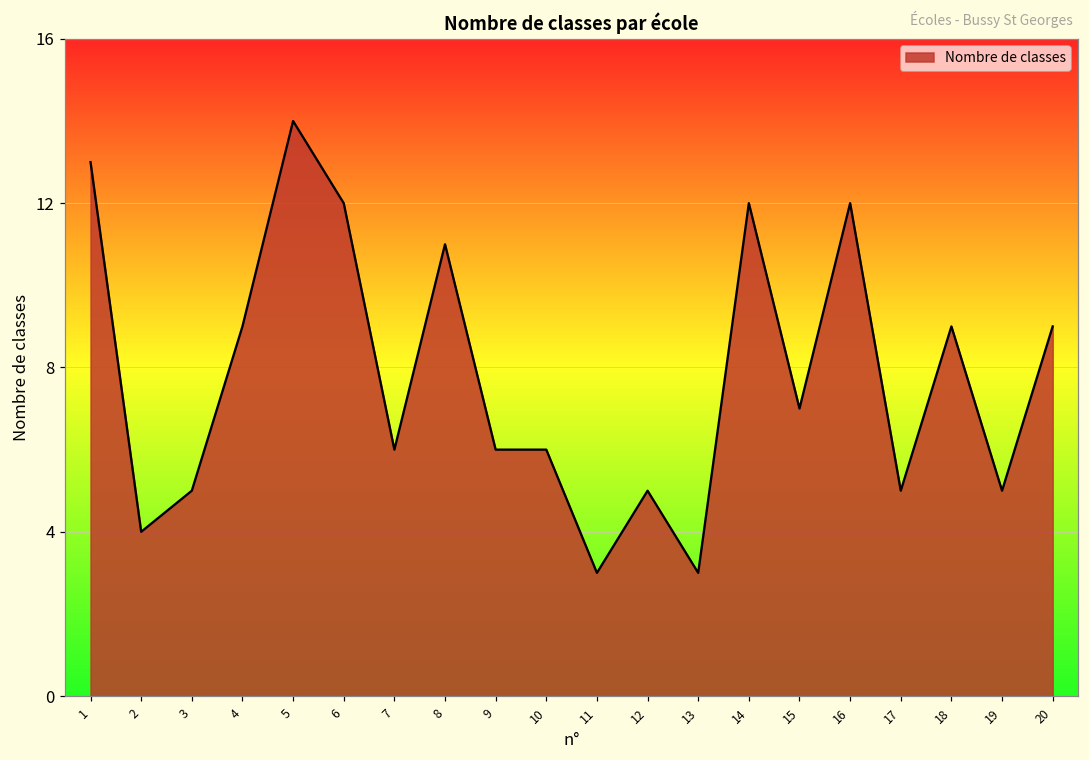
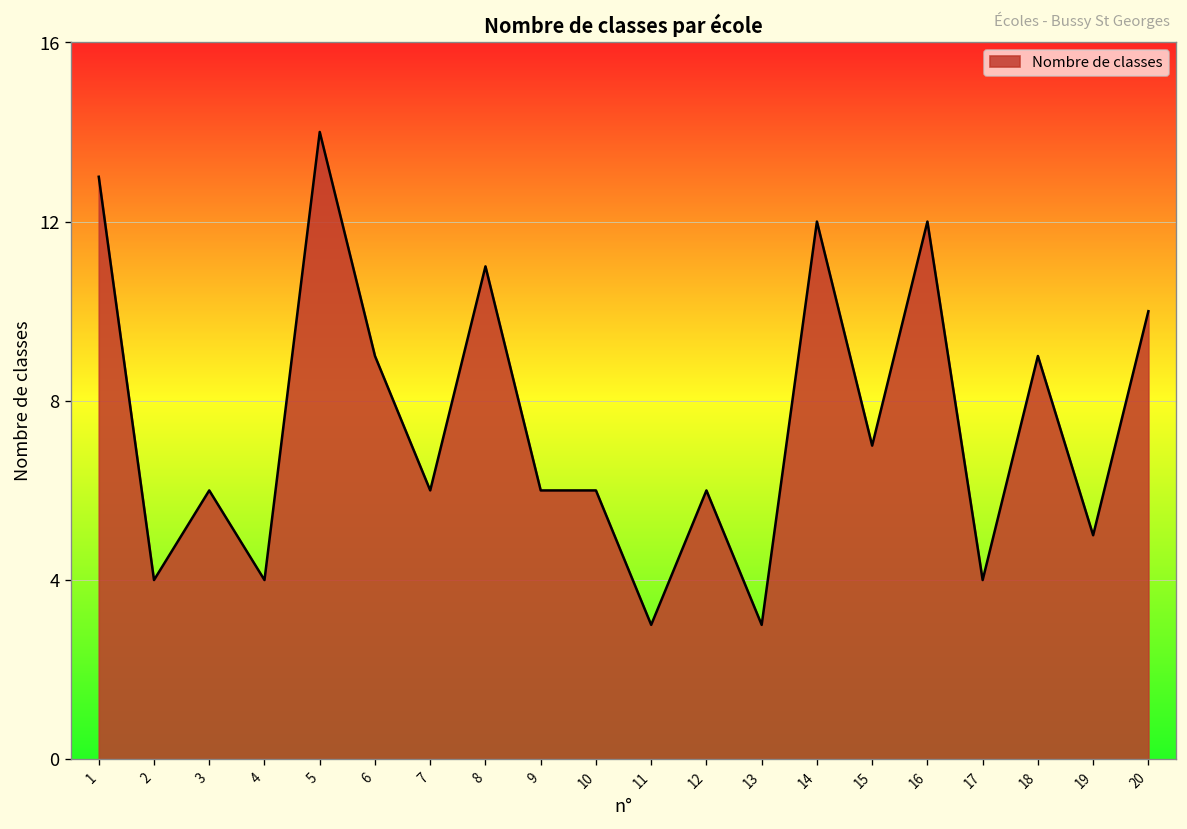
  {
    "1": 13,
    "2": 4,
-   "3": 5,
-   "4": 9,
+   "3": 6,
+   "4": 4,
    "5": 14,
-   "6": 12,
+   "6": 9,
    "7": 6,
    "8": 11,
    "9": 6,
    "10": 6,
    "11": 3,
-   "12": 5,
+   "12": 6,
    "13": 3,
    "14": 12,
    "15": 7,
    "16": 12,
-   "17": 5,
+   "17": 4,
    "18": 9,
    "19": 5,
-   "20": 9
+   "20": 10
  }
